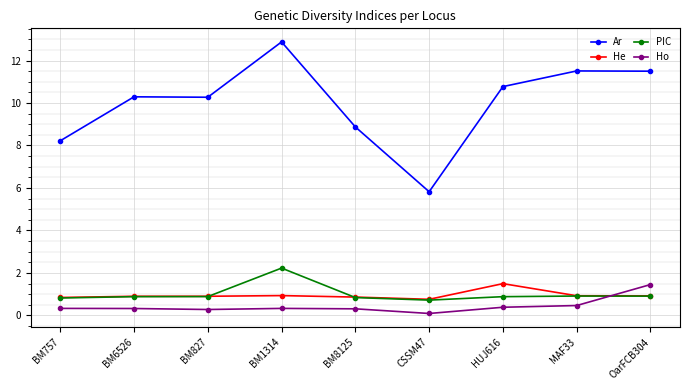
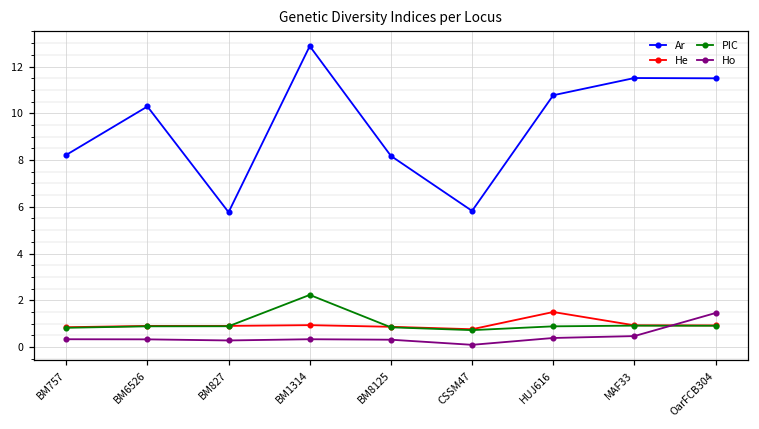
  {
    "Ar": {
      "BM757": 8.2,
      "BM6526": 10.3,
-     "BM827": 10.3,
+     "BM827": 5.8,
      "BM1314": 12.9,
-     "BM8125": 8.9,
+     "BM8125": 8.2,
      "CSSM47": 5.8,
      "HUJ616": 10.8,
      "MAF33": 11.5,
      "OarFCB304": 11.5
    },
    "He": {
      "BM1314": 0.9,
      "HUJ616": 1.5
    },
    "PIC": {
      "BM1314": 2.2,
      "HUJ616": 0.9
    },
    "Ho": {
      "BM757": 0.3,
      "BM6526": 0.3,
      "BM827": 0.3,
      "BM1314": 0.3,
      "BM8125": 0.3,
      "CSSM47": 0.1,
      "HUJ616": 0.4,
      "MAF33": 0.5,
      "OarFCB304": 1.5
    }
  }
